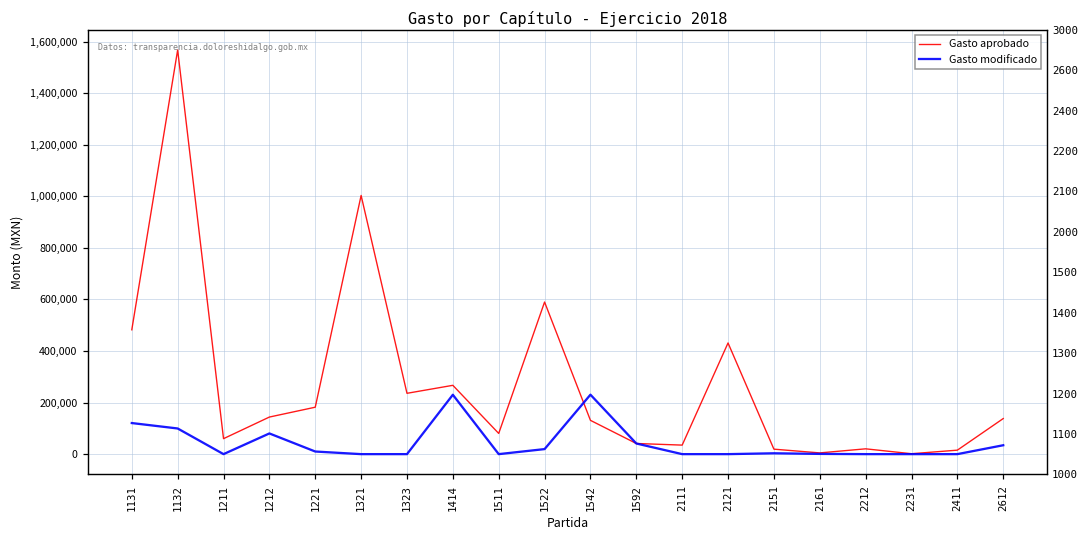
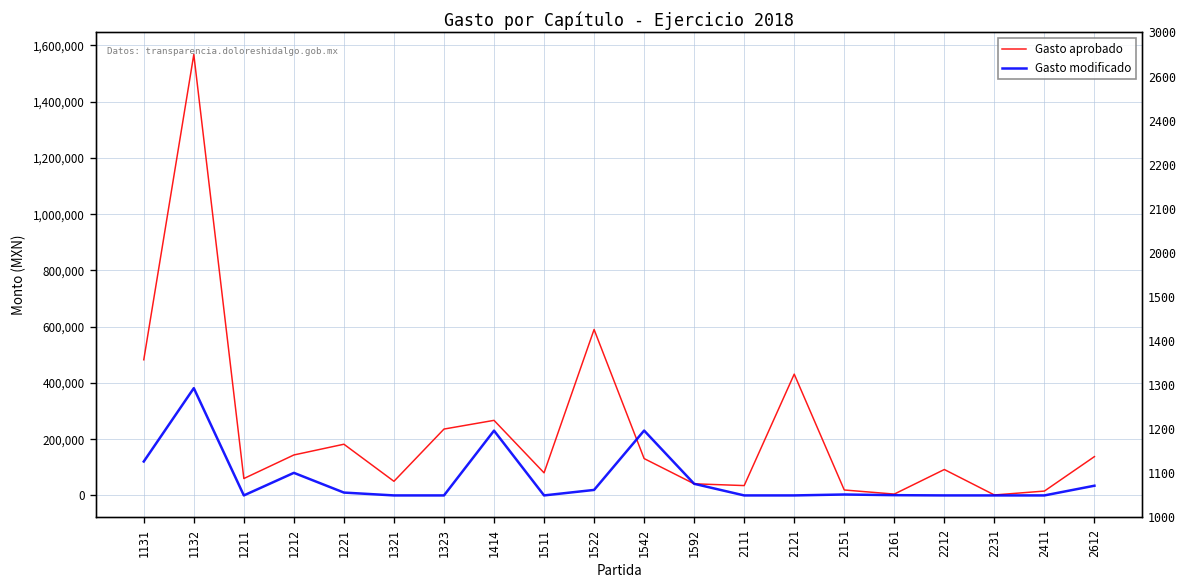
  {
    "Gasto aprobado": {
      "1131": "480,000",
      "1132": "1,570,000",
      "1211": "60,000",
      "1212": "140,000",
      "1221": "180,000",
-     "1321": "1,000,000",
+     "1321": "50,000",
      "1323": "240,000",
      "1414": "270,000",
      "1511": "80,000",
      "1522": "590,000",
      "1542": "130,000",
      "2111": "40,000",
      "2121": "430,000",
      "2151": "20,000",
-     "2212": "20,000",
+     "2212": "90,000",
      "2411": "20,000",
      "2612": "140,000"
    },
    "Gasto modificado": {
      "1131": "120,000",
-     "1132": "100,000",
+     "1132": "380,000",
      "1211": "0",
      "1212": "80,000",
      "1221": "10,000",
      "1321": "0",
      "1323": "0",
      "1414": "230,000",
      "1511": "0",
      "1522": "20,000",
      "1542": "230,000",
      "2111": "0",
      "2121": "0",
      "2151": "0",
      "2212": "0",
      "2411": "0",
      "2612": "30,000"
    }
  }
